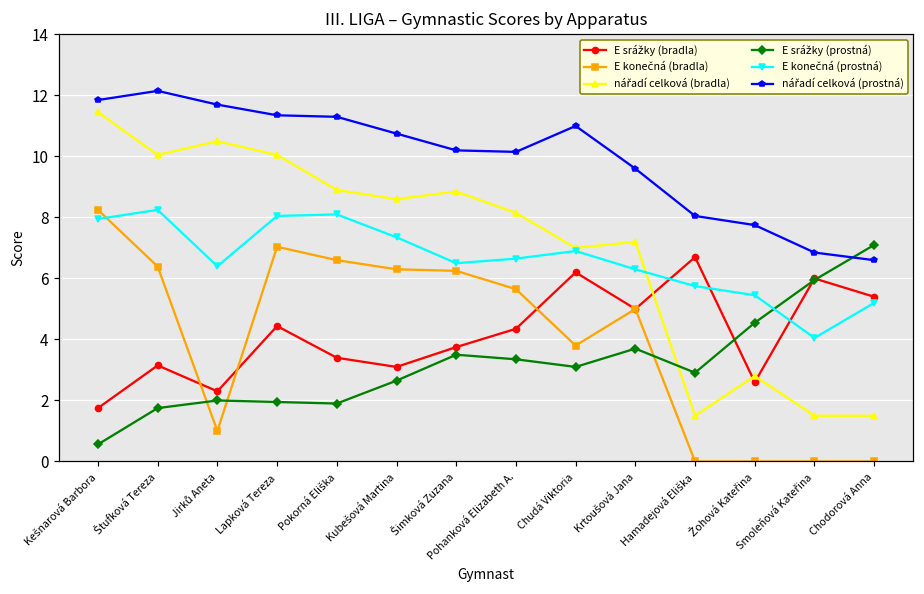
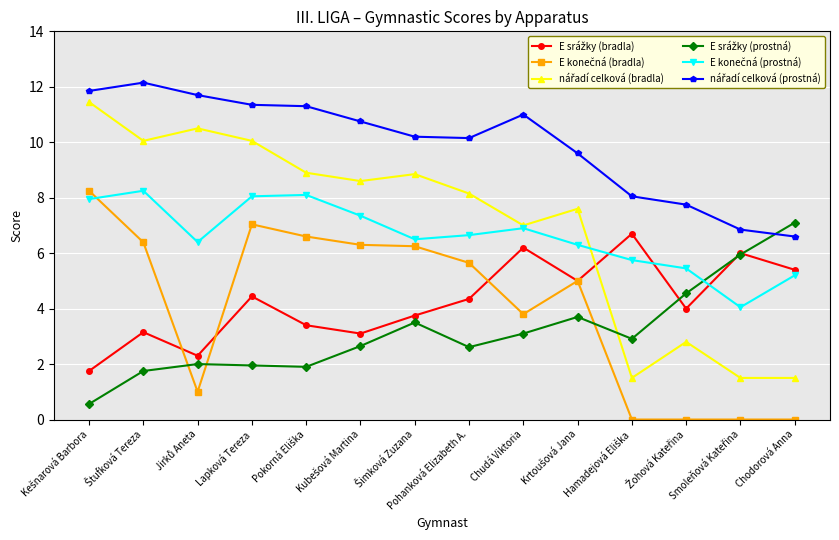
  {
    "E srážky (bradla)": {
      "Kešnarová Barbora": 1.8,
      "Štufková Tereza": 3.2,
      "Jirků Aneta": 2.3,
      "Lapková Tereza": 4.4,
      "Pokorná Eliška": 3.4,
      "Kubešová Martina": 3.1,
      "Šimková Zuzana": 3.8,
      "Pohanková Elizabeth A.": 4.4,
      "Chudá Viktoria": 6.2,
      "Hamadejová Eliška": 6.7,
-     "Žohová Kateřina": 2.6,
+     "Žohová Kateřina": 4.0,
      "Chodorová Anna": 5.4
    },
    "E konečná (bradla)": {
      "Kešnarová Barbora": 8.3,
      "Štufková Tereza": 6.4,
      "Jirků Aneta": 1.0,
      "Lapková Tereza": 7.0,
      "Pokorná Eliška": 6.6,
      "Kubešová Martina": 6.3,
      "Šimková Zuzana": 6.3,
      "Pohanková Elizabeth A.": 5.7,
      "Chudá Viktoria": 3.8,
      "Hamadejová Eliška": 0.0,
      "Žohová Kateřina": 0.0,
      "Smoleňová Kateřina": 0.0,
      "Chodorová Anna": 0.0
    },
    "nářadí celková (bradla)": {
      "Kešnarová Barbora": 11.5,
      "Štufková Tereza": 10.1,
      "Jirků Aneta": 10.5,
      "Lapková Tereza": 10.1,
      "Pokorná Eliška": 8.9,
      "Kubešová Martina": 8.6,
      "Šimková Zuzana": 8.9,
      "Pohanková Elizabeth A.": 8.2,
      "Chudá Viktoria": 7.0,
-     "Krtoušová Jana": 7.2,
+     "Krtoušová Jana": 7.6,
      "Hamadejová Eliška": 1.5,
      "Žohová Kateřina": 2.8,
      "Smoleňová Kateřina": 1.5,
      "Chodorová Anna": 1.5
    },
    "E srážky (prostná)": {
      "Kešnarová Barbora": 0.6,
      "Štufková Tereza": 1.8,
      "Jirků Aneta": 2.0,
      "Lapková Tereza": 2.0,
      "Pokorná Eliška": 1.9,
      "Kubešová Martina": 2.7,
      "Šimková Zuzana": 3.5,
-     "Pohanková Elizabeth A.": 3.4,
+     "Pohanková Elizabeth A.": 2.6,
      "Chudá Viktoria": 3.1,
      "Krtoušová Jana": 3.7,
      "Hamadejová Eliška": 2.9,
      "Žohová Kateřina": 4.6,
      "Chodorová Anna": 7.1
    },
    "E konečná (prostná)": {
      "Kešnarová Barbora": 8.0,
      "Štufková Tereza": 8.3,
      "Jirků Aneta": 6.4,
      "Lapková Tereza": 8.1,
      "Pokorná Eliška": 8.1,
      "Kubešová Martina": 7.4,
      "Šimková Zuzana": 6.5,
      "Pohanková Elizabeth A.": 6.7,
      "Chudá Viktoria": 6.9,
      "Krtoušová Jana": 6.3,
      "Hamadejová Eliška": 5.8,
      "Žohová Kateřina": 5.5,
      "Smoleňová Kateřina": 4.1,
      "Chodorová Anna": 5.2
    },
    "nářadí celková (prostná)": {
      "Kešnarová Barbora": 11.9,
      "Štufková Tereza": 12.2,
      "Jirků Aneta": 11.7,
      "Lapková Tereza": 11.4,
      "Pokorná Eliška": 11.3,
      "Kubešová Martina": 10.8,
      "Šimková Zuzana": 10.2,
      "Pohanková Elizabeth A.": 10.2,
      "Chudá Viktoria": 11.0,
      "Krtoušová Jana": 9.6,
      "Hamadejová Eliška": 8.1,
      "Žohová Kateřina": 7.8,
      "Smoleňová Kateřina": 6.9,
      "Chodorová Anna": 6.6
    }
  }
